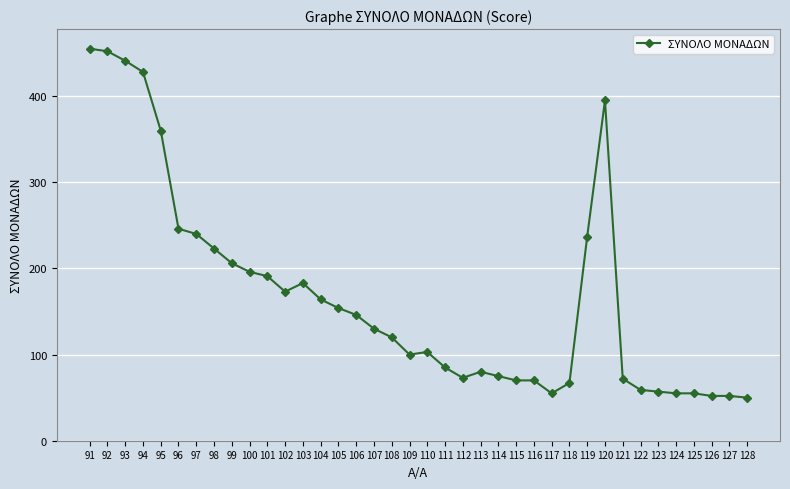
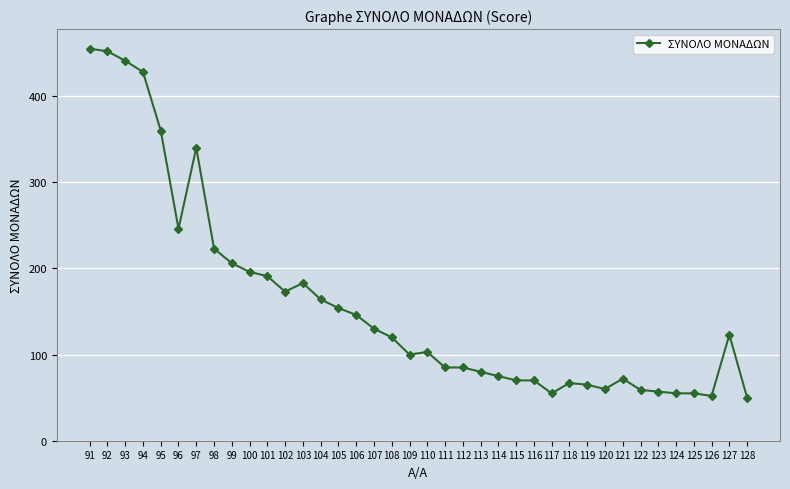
  {
    "91": 460,
    "92": 450,
    "93": 440,
    "94": 430,
    "95": 360,
    "96": 250,
-   "97": 240,
+   "97": 340,
    "98": 220,
    "99": 210,
    "100": 200,
    "101": 190,
    "102": 170,
    "103": 180,
    "104": 160,
    "105": 150,
    "106": 150,
    "107": 130,
    "108": 120,
    "109": 100,
    "110": 100,
    "111": 90,
-   "112": 70,
+   "112": 90,
    "113": 80,
    "114": 80,
    "115": 70,
    "116": 70,
    "117": 60,
    "118": 70,
-   "119": 240,
-   "120": 400,
+   "119": 70,
+   "120": 60,
    "121": 70,
    "122": 60,
    "123": 60,
    "124": 60,
    "125": 60,
    "126": 50,
-   "127": 50,
+   "127": 120,
    "128": 50
  }
